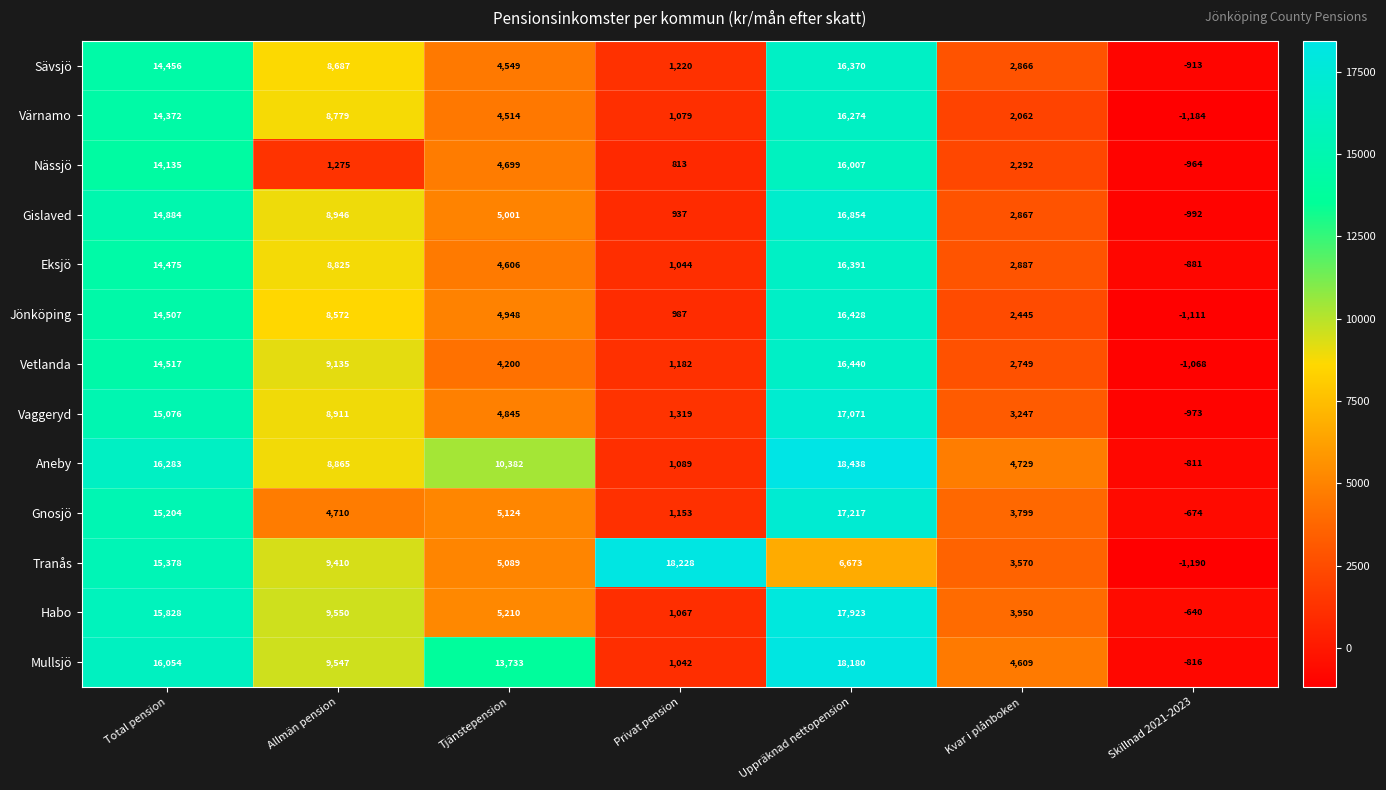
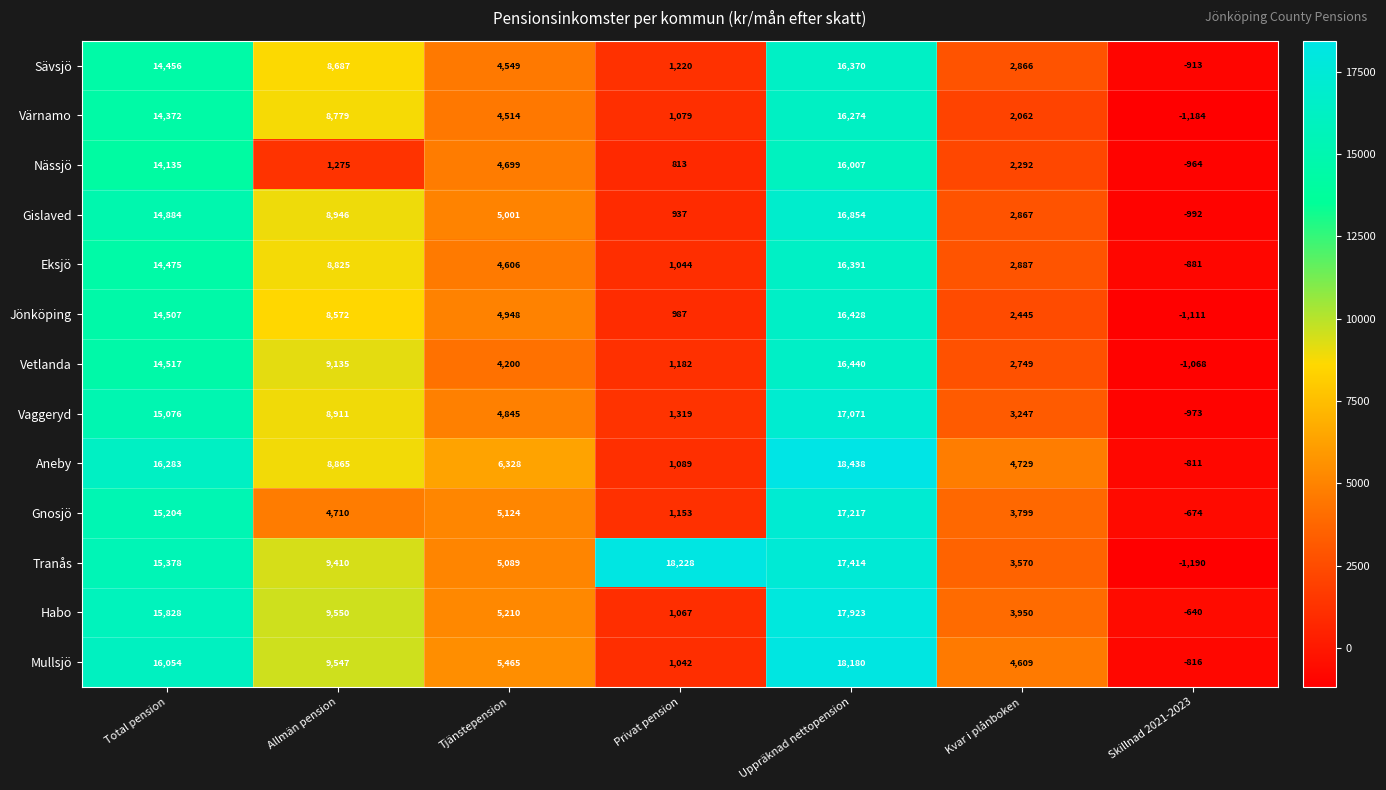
  {
    "Sävsjö": {
      "Total pension": "14,456",
      "Allmän pension": "8,687",
      "Tjänstepension": "4,549",
      "Privat pension": "1,220",
      "Uppräknad nettopension": "16,370",
      "Kvar i plånboken": "2,866",
      "Skillnad 2021-2023": "-913"
    },
    "Värnamo": {
      "Total pension": "14,372",
      "Allmän pension": "8,779",
      "Tjänstepension": "4,514",
      "Privat pension": "1,079",
      "Uppräknad nettopension": "16,274",
      "Kvar i plånboken": "2,062",
      "Skillnad 2021-2023": "-1,184"
    },
    "Nässjö": {
      "Total pension": "14,135",
      "Allmän pension": "1,275",
      "Tjänstepension": "4,699",
      "Privat pension": "813",
      "Uppräknad nettopension": "16,007",
      "Kvar i plånboken": "2,292",
      "Skillnad 2021-2023": "-964"
    },
    "Gislaved": {
      "Total pension": "14,884",
      "Allmän pension": "8,946",
      "Tjänstepension": "5,001",
      "Privat pension": "937",
      "Uppräknad nettopension": "16,854",
      "Kvar i plånboken": "2,867",
      "Skillnad 2021-2023": "-992"
    },
    "Eksjö": {
      "Total pension": "14,475",
      "Allmän pension": "8,825",
      "Tjänstepension": "4,606",
      "Privat pension": "1,044",
      "Uppräknad nettopension": "16,391",
      "Kvar i plånboken": "2,887",
      "Skillnad 2021-2023": "-881"
    },
    "Jönköping": {
      "Total pension": "14,507",
      "Allmän pension": "8,572",
      "Tjänstepension": "4,948",
      "Privat pension": "987",
      "Uppräknad nettopension": "16,428",
      "Kvar i plånboken": "2,445",
      "Skillnad 2021-2023": "-1,111"
    },
    "Vetlanda": {
      "Total pension": "14,517",
      "Allmän pension": "9,135",
      "Tjänstepension": "4,200",
      "Privat pension": "1,182",
      "Uppräknad nettopension": "16,440",
      "Kvar i plånboken": "2,749",
      "Skillnad 2021-2023": "-1,068"
    },
    "Vaggeryd": {
      "Total pension": "15,076",
      "Allmän pension": "8,911",
      "Tjänstepension": "4,845",
      "Privat pension": "1,319",
      "Uppräknad nettopension": "17,071",
      "Kvar i plånboken": "3,247",
      "Skillnad 2021-2023": "-973"
    },
    "Aneby": {
      "Total pension": "16,283",
      "Allmän pension": "8,865",
-     "Tjänstepension": "10,382",
+     "Tjänstepension": "6,328",
      "Privat pension": "1,089",
      "Uppräknad nettopension": "18,438",
      "Kvar i plånboken": "4,729",
      "Skillnad 2021-2023": "-811"
    },
    "Gnosjö": {
      "Total pension": "15,204",
      "Allmän pension": "4,710",
      "Tjänstepension": "5,124",
      "Privat pension": "1,153",
      "Uppräknad nettopension": "17,217",
      "Kvar i plånboken": "3,799",
      "Skillnad 2021-2023": "-674"
    },
    "Tranås": {
      "Total pension": "15,378",
      "Allmän pension": "9,410",
      "Tjänstepension": "5,089",
      "Privat pension": "18,228",
-     "Uppräknad nettopension": "6,673",
+     "Uppräknad nettopension": "17,414",
      "Kvar i plånboken": "3,570",
      "Skillnad 2021-2023": "-1,190"
    },
    "Habo": {
      "Total pension": "15,828",
      "Allmän pension": "9,550",
      "Tjänstepension": "5,210",
      "Privat pension": "1,067",
      "Uppräknad nettopension": "17,923",
      "Kvar i plånboken": "3,950",
      "Skillnad 2021-2023": "-640"
    },
    "Mullsjö": {
      "Total pension": "16,054",
      "Allmän pension": "9,547",
-     "Tjänstepension": "13,733",
+     "Tjänstepension": "5,465",
      "Privat pension": "1,042",
      "Uppräknad nettopension": "18,180",
      "Kvar i plånboken": "4,609",
      "Skillnad 2021-2023": "-816"
    }
  }
